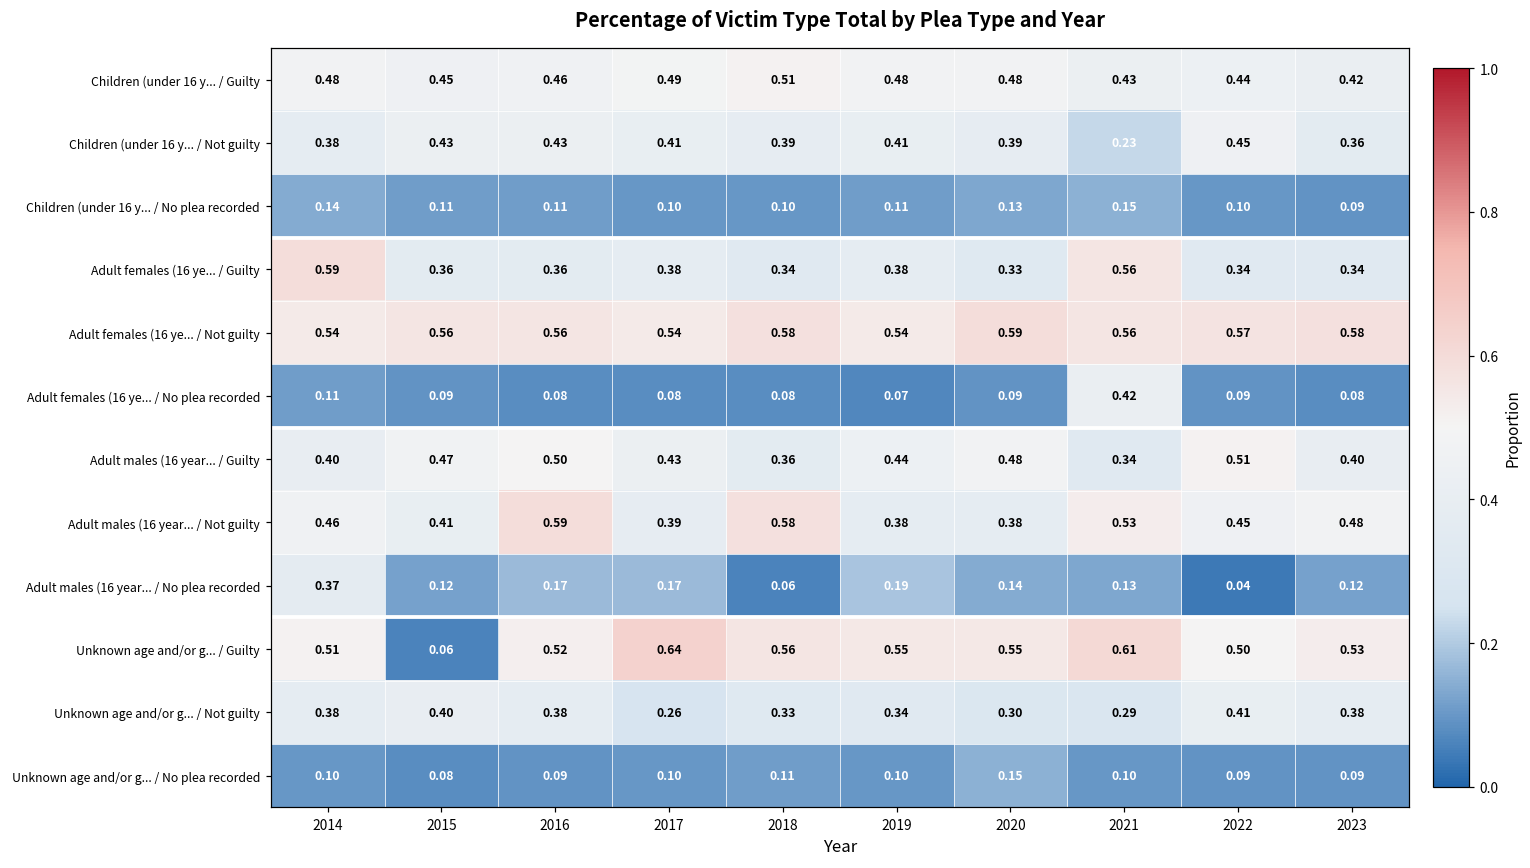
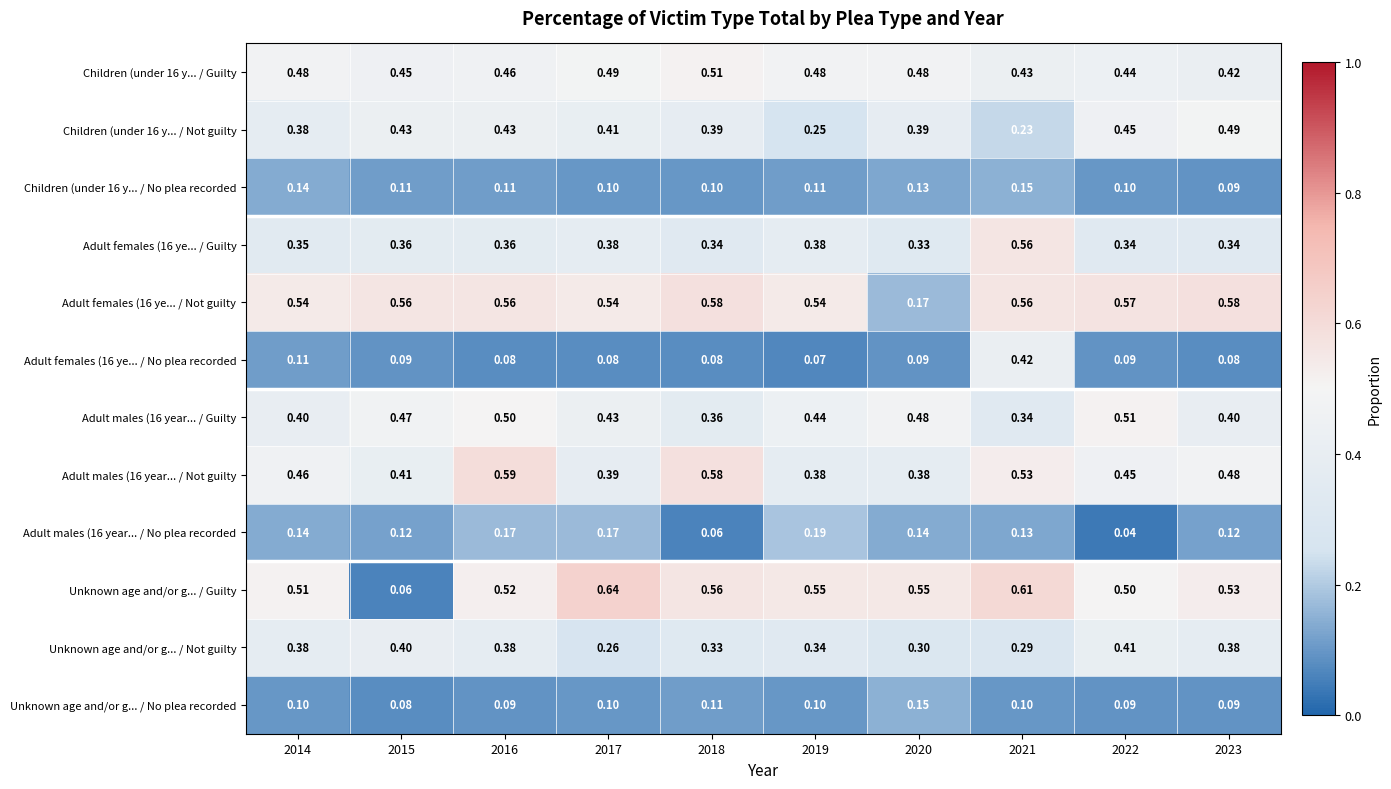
  {
    "Children (under 16 y... / Guilty": {
      "2014": 0.48,
      "2015": 0.45,
      "2016": 0.46,
      "2017": 0.49,
      "2018": 0.51,
      "2019": 0.48,
      "2020": 0.48,
      "2021": 0.43,
      "2022": 0.44,
      "2023": 0.42
    },
    "Children (under 16 y... / Not guilty": {
      "2014": 0.38,
      "2015": 0.43,
      "2016": 0.43,
      "2017": 0.41,
      "2018": 0.39,
-     "2019": 0.41,
+     "2019": 0.25,
      "2020": 0.39,
      "2021": 0.23,
      "2022": 0.45,
-     "2023": 0.36
+     "2023": 0.49
    },
    "Children (under 16 y... / No plea recorded": {
      "2014": 0.14,
      "2015": 0.11,
      "2016": 0.11,
      "2017": 0.10,
      "2018": 0.10,
      "2019": 0.11,
      "2020": 0.13,
      "2021": 0.15,
      "2022": 0.10,
      "2023": 0.09
    },
    "Adult females (16 ye... / Guilty": {
-     "2014": 0.59,
+     "2014": 0.35,
      "2015": 0.36,
      "2016": 0.36,
      "2017": 0.38,
      "2018": 0.34,
      "2019": 0.38,
      "2020": 0.33,
      "2021": 0.56,
      "2022": 0.34,
      "2023": 0.34
    },
    "Adult females (16 ye... / Not guilty": {
      "2014": 0.54,
      "2015": 0.56,
      "2016": 0.56,
      "2017": 0.54,
      "2018": 0.58,
      "2019": 0.54,
-     "2020": 0.59,
+     "2020": 0.17,
      "2021": 0.56,
      "2022": 0.57,
      "2023": 0.58
    },
    "Adult females (16 ye... / No plea recorded": {
      "2014": 0.11,
      "2015": 0.09,
      "2016": 0.08,
      "2017": 0.08,
      "2018": 0.08,
      "2019": 0.07,
      "2020": 0.09,
      "2021": 0.42,
      "2022": 0.09,
      "2023": 0.08
    },
    "Adult males (16 year... / Guilty": {
      "2014": 0.40,
      "2015": 0.47,
      "2016": 0.50,
      "2017": 0.43,
      "2018": 0.36,
      "2019": 0.44,
      "2020": 0.48,
      "2021": 0.34,
      "2022": 0.51,
      "2023": 0.40
    },
    "Adult males (16 year... / Not guilty": {
      "2014": 0.46,
      "2015": 0.41,
      "2016": 0.59,
      "2017": 0.39,
      "2018": 0.58,
      "2019": 0.38,
      "2020": 0.38,
      "2021": 0.53,
      "2022": 0.45,
      "2023": 0.48
    },
    "Adult males (16 year... / No plea recorded": {
-     "2014": 0.37,
+     "2014": 0.14,
      "2015": 0.12,
      "2016": 0.17,
      "2017": 0.17,
      "2018": 0.06,
      "2019": 0.19,
      "2020": 0.14,
      "2021": 0.13,
      "2022": 0.04,
      "2023": 0.12
    },
    "Unknown age and/or g... / Guilty": {
      "2014": 0.51,
      "2015": 0.06,
      "2016": 0.52,
      "2017": 0.64,
      "2018": 0.56,
      "2019": 0.55,
      "2020": 0.55,
      "2021": 0.61,
      "2022": 0.50,
      "2023": 0.53
    },
    "Unknown age and/or g... / Not guilty": {
      "2014": 0.38,
      "2015": 0.40,
      "2016": 0.38,
      "2017": 0.26,
      "2018": 0.33,
      "2019": 0.34,
      "2020": 0.30,
      "2021": 0.29,
      "2022": 0.41,
      "2023": 0.38
    },
    "Unknown age and/or g... / No plea recorded": {
      "2014": 0.10,
      "2015": 0.08,
      "2016": 0.09,
      "2017": 0.10,
      "2018": 0.11,
      "2019": 0.10,
      "2020": 0.15,
      "2021": 0.10,
      "2022": 0.09,
      "2023": 0.09
    }
  }
